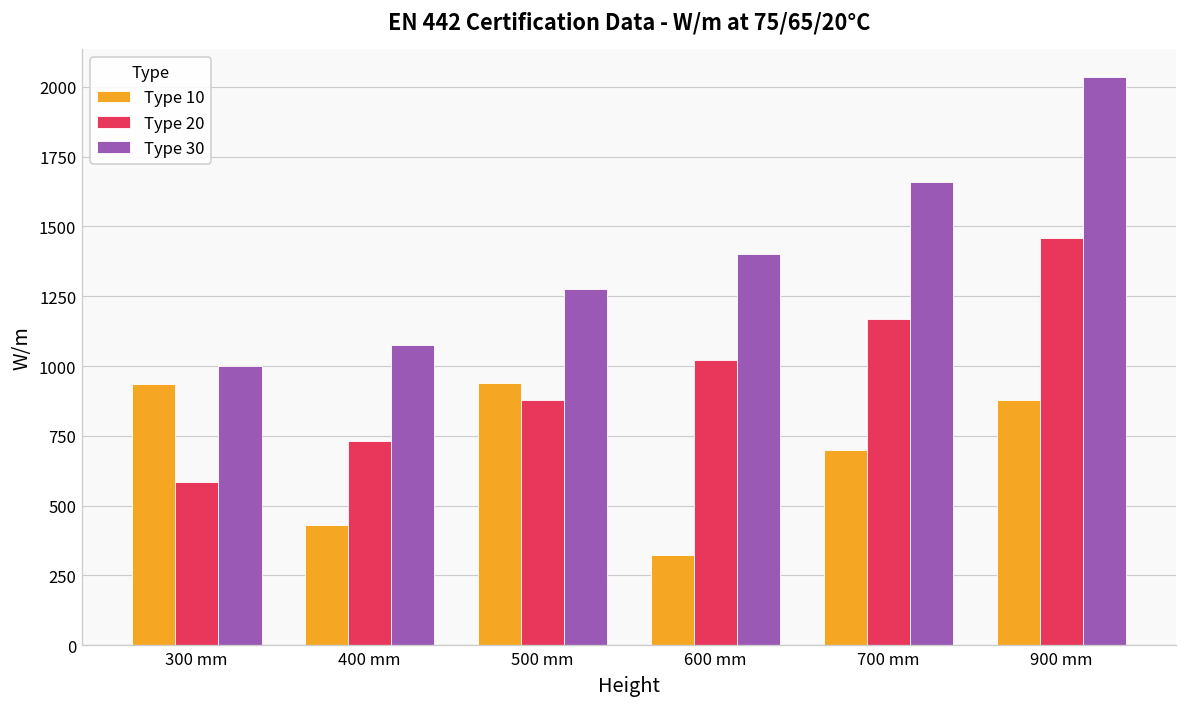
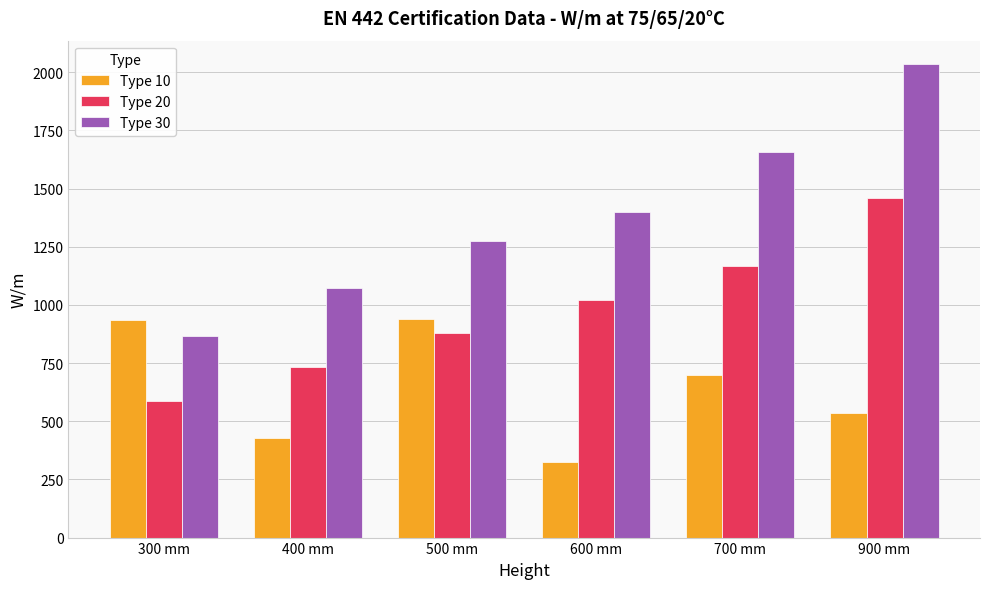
  {
    "Type 10": {
      "300 mm": 940,
      "400 mm": 430,
      "500 mm": 940,
      "600 mm": 320,
      "700 mm": 700,
-     "900 mm": 880
+     "900 mm": 540
    },
    "Type 20": {
      "300 mm": 590,
      "400 mm": 730,
      "500 mm": 880,
      "600 mm": 1020,
      "700 mm": 1170,
      "900 mm": 1460
    },
    "Type 30": {
-     "300 mm": 1000,
+     "300 mm": 870,
      "400 mm": 1070,
      "500 mm": 1280,
      "600 mm": 1400,
      "700 mm": 1660,
      "900 mm": 2030
    }
  }
